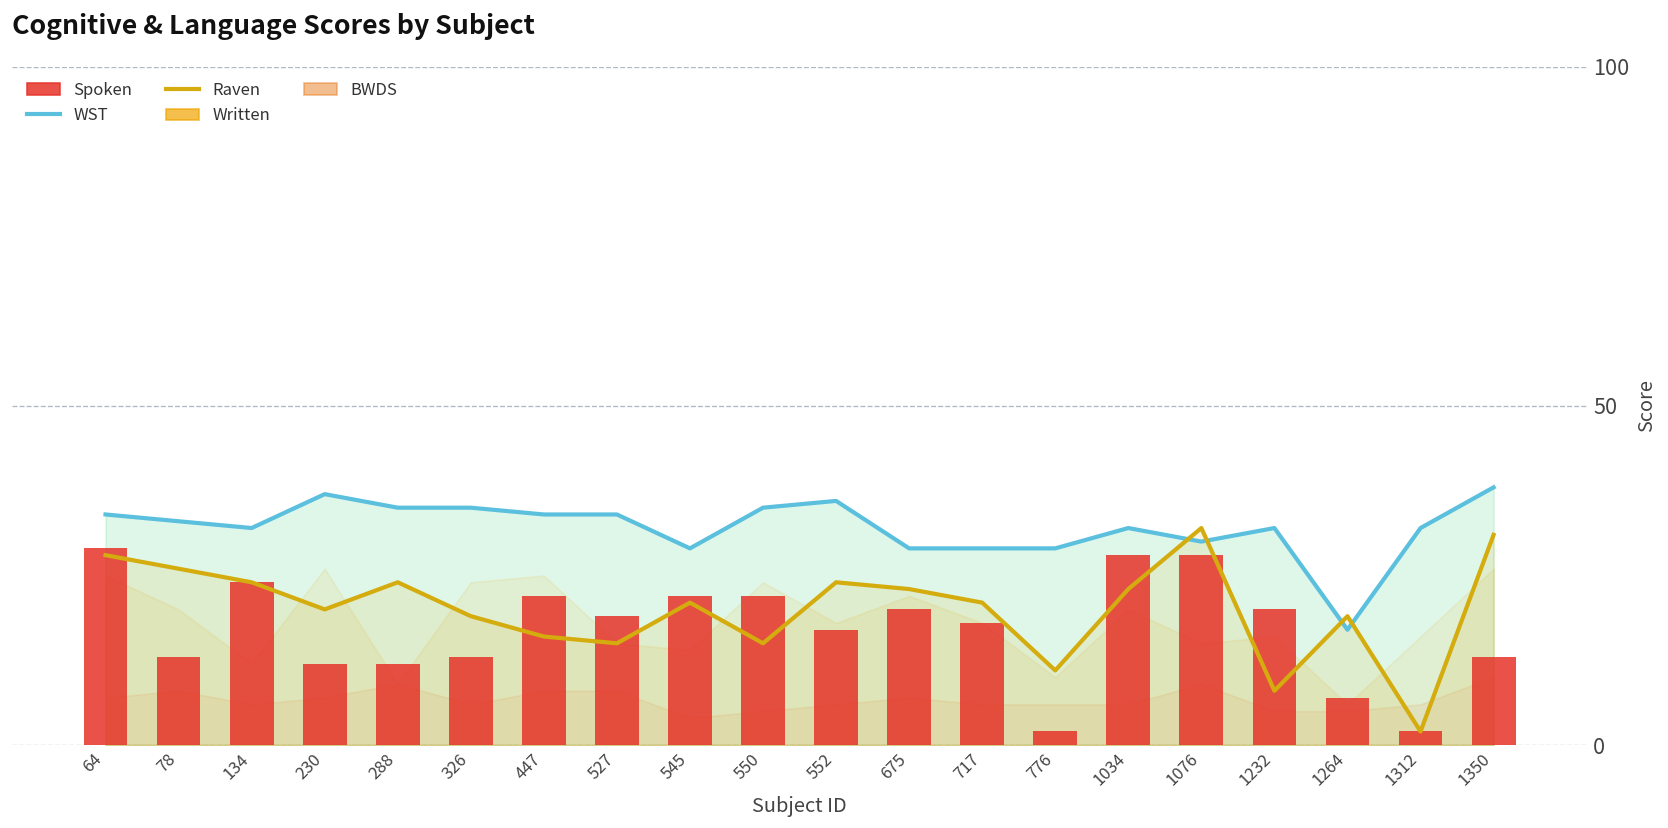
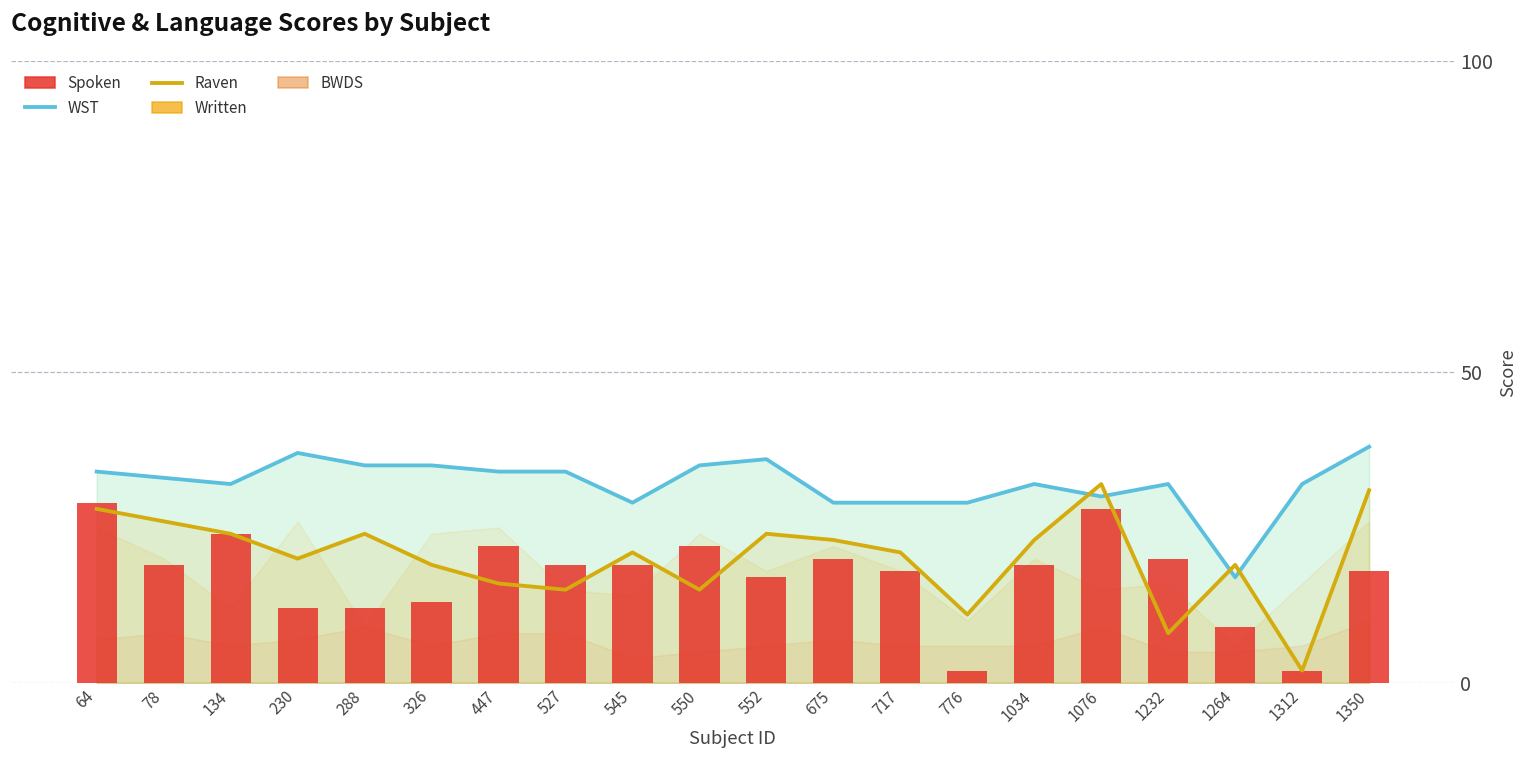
  {
    "Spoken": {
      "64": 29,
-     "78": 13,
+     "78": 19,
      "134": 24,
      "230": 12,
      "288": 12,
      "326": 13,
      "447": 22,
      "527": 19,
-     "545": 22,
+     "545": 19,
      "550": 22,
      "552": 17,
      "675": 20,
      "717": 18,
      "776": 2,
-     "1034": 28,
+     "1034": 19,
      "1076": 28,
      "1232": 20,
-     "1264": 7,
+     "1264": 9,
      "1312": 2,
-     "1350": 13
+     "1350": 18
    }
  }
